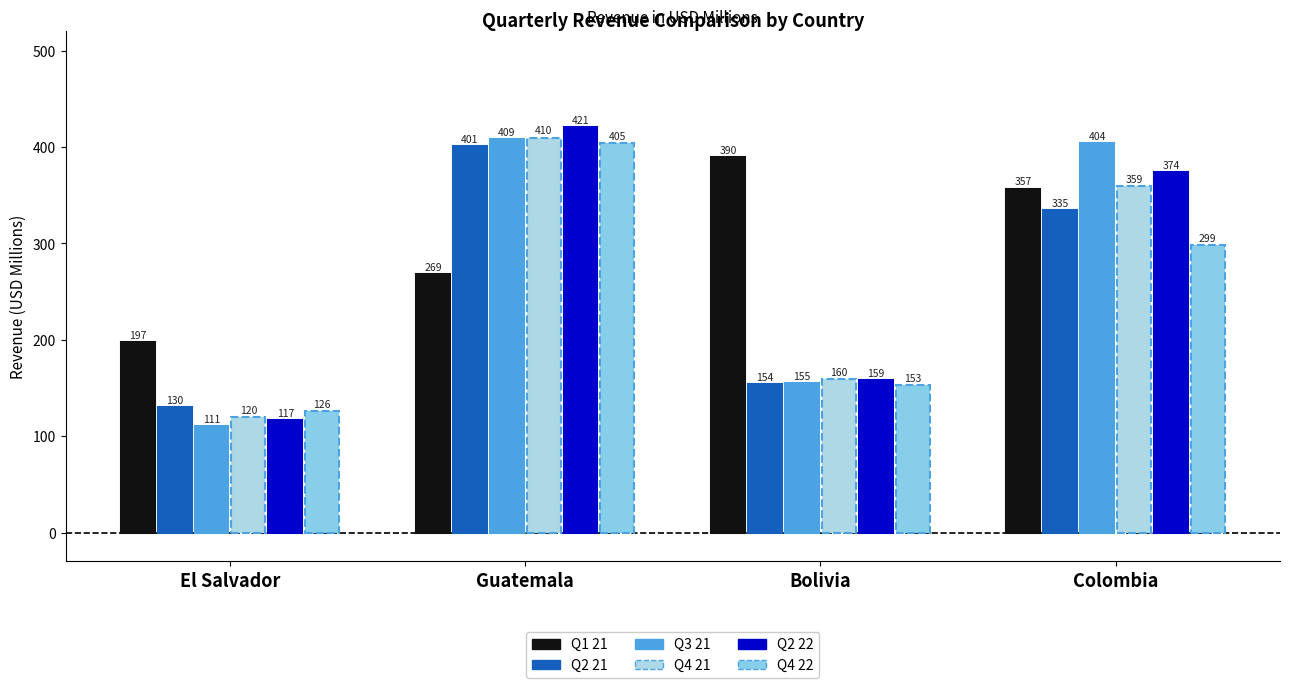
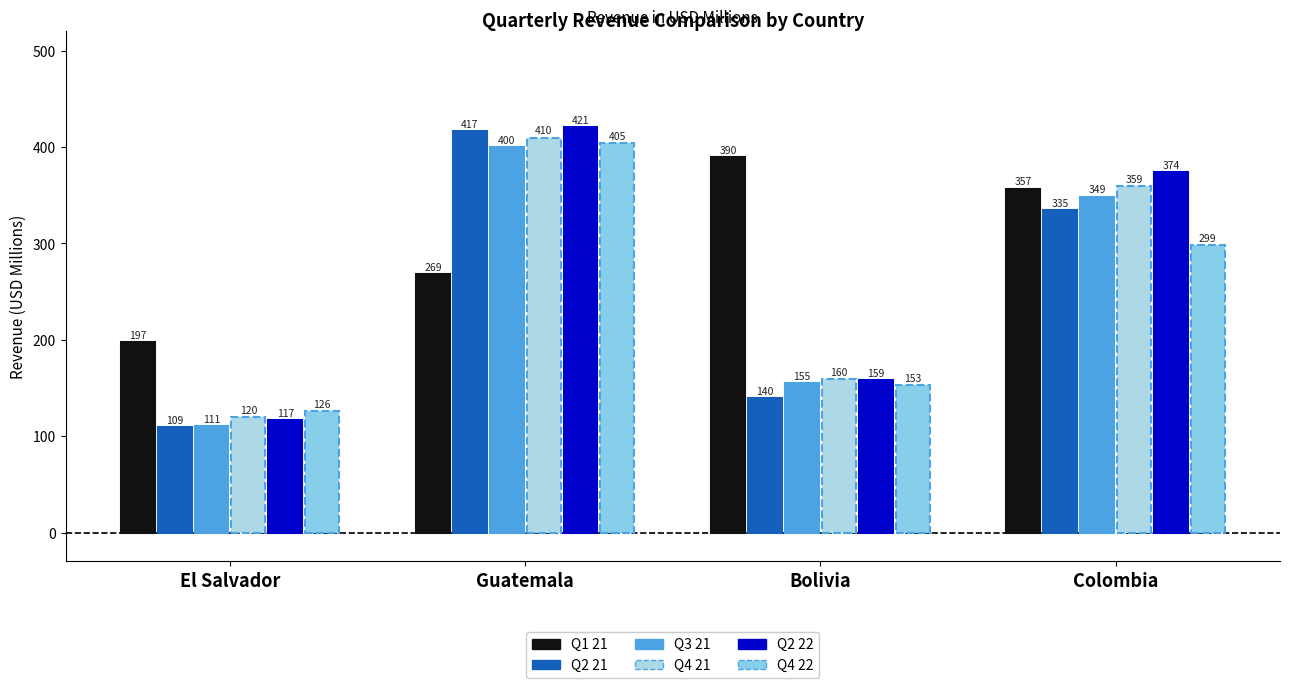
  {
    "Q1 21": {
      "El Salvador": 197,
      "Guatemala": 269,
      "Bolivia": 390,
      "Colombia": 357
    },
    "Q2 21": {
-     "El Salvador": 130,
-     "Guatemala": 401,
-     "Bolivia": 154,
+     "El Salvador": 109,
+     "Guatemala": 417,
+     "Bolivia": 140,
      "Colombia": 335
    },
    "Q3 21": {
      "El Salvador": 111,
-     "Guatemala": 409,
+     "Guatemala": 400,
      "Bolivia": 155,
-     "Colombia": 404
+     "Colombia": 349
    },
    "Q2 22": {
      "El Salvador": 117,
      "Guatemala": 421,
      "Bolivia": 159,
      "Colombia": 374
    }
  }
